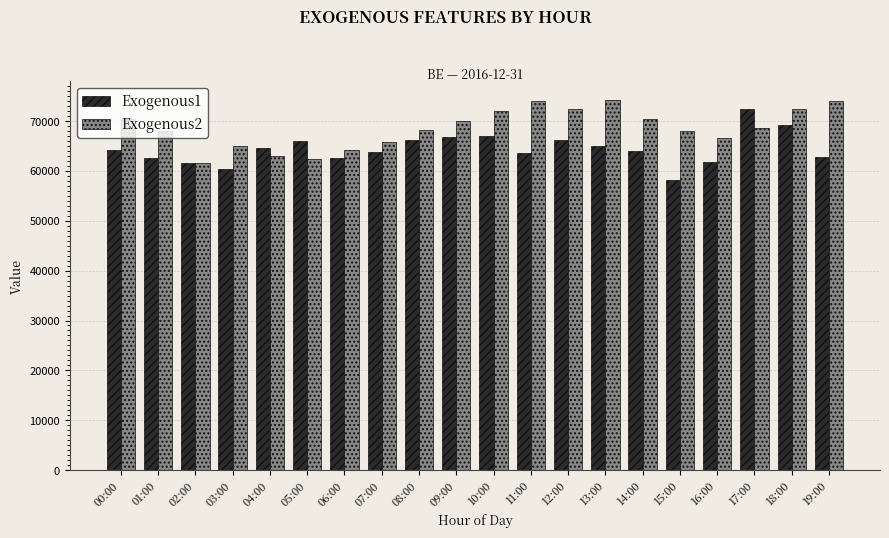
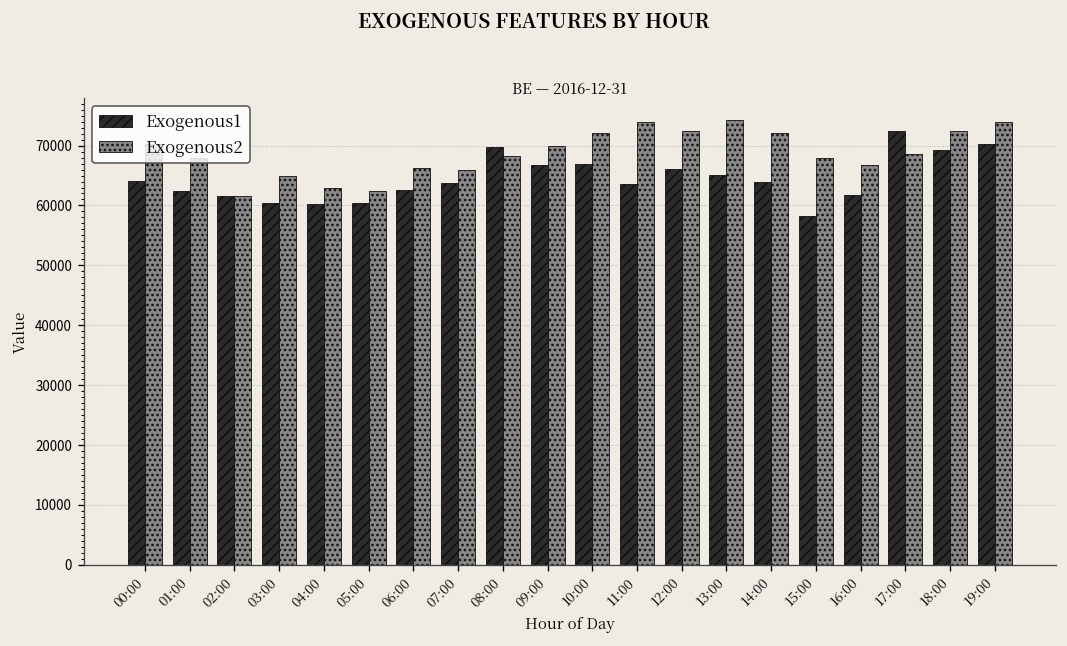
  {
    "Exogenous1": {
      "00:00": 64000,
      "01:00": 62000,
      "02:00": 62000,
      "03:00": 60000,
-     "04:00": 65000,
-     "05:00": 66000,
+     "04:00": 60000,
+     "05:00": 60000,
      "06:00": 63000,
      "07:00": 64000,
-     "08:00": 66000,
+     "08:00": 70000,
      "09:00": 67000,
      "10:00": 67000,
      "11:00": 64000,
      "12:00": 66000,
      "13:00": 65000,
      "14:00": 64000,
      "15:00": 58000,
      "16:00": 62000,
      "17:00": 72000,
      "18:00": 69000,
-     "19:00": 63000
+     "19:00": 70000
    },
    "Exogenous2": {
      "02:00": 62000,
      "03:00": 65000,
      "04:00": 63000,
      "05:00": 62000,
-     "06:00": 64000,
+     "06:00": 66000,
      "07:00": 66000,
      "08:00": 68000,
      "09:00": 70000,
      "10:00": 72000,
      "11:00": 74000,
      "12:00": 72000,
      "13:00": 74000,
-     "14:00": 70000,
+     "14:00": 72000,
      "15:00": 68000,
      "16:00": 67000,
      "17:00": 69000,
      "18:00": 72000,
      "19:00": 74000
    }
  }
